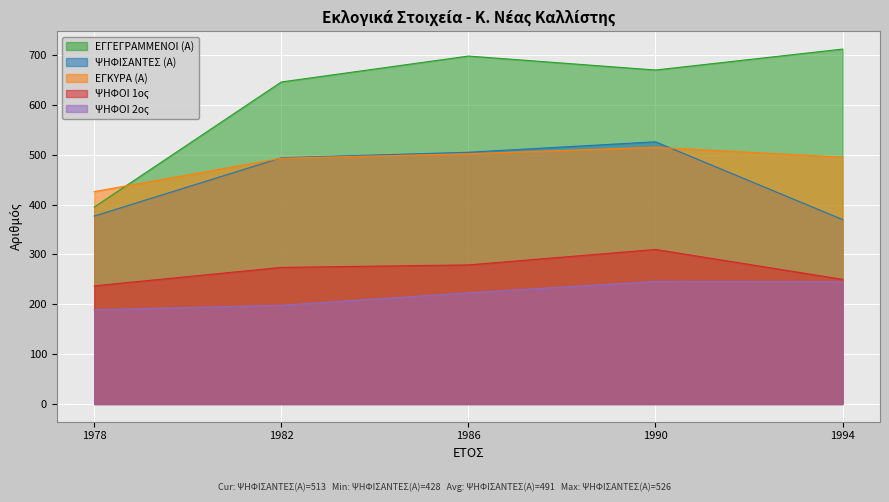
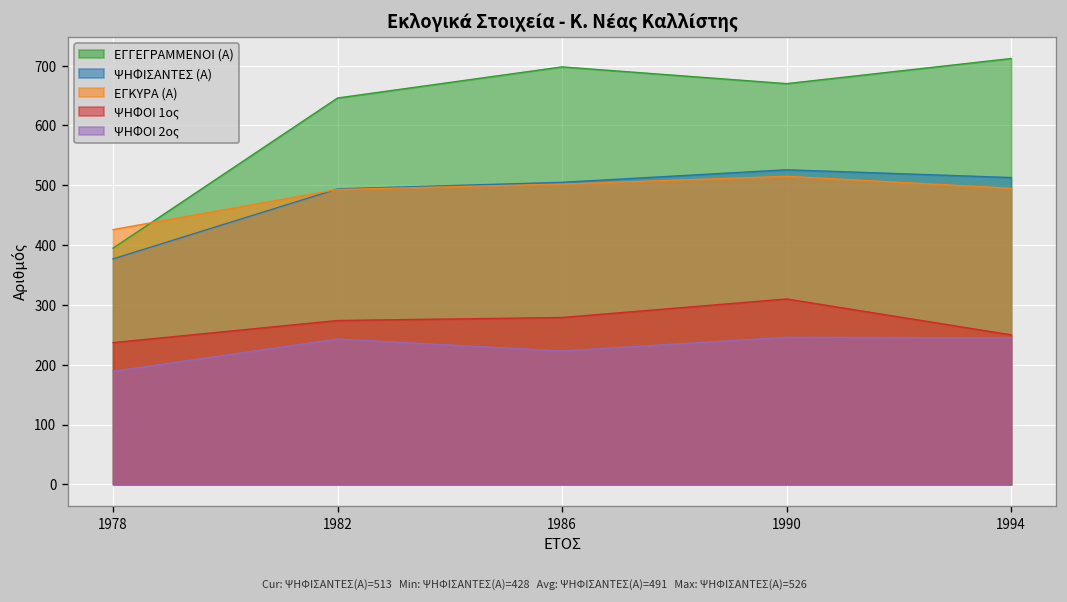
  {
    "ΕΓΓΕΓΡΑΜΜΕΝΟΙ (Α)": {
      "1978": 400,
      "1982": 650,
      "1986": 700,
      "1990": 670,
      "1994": 710
    },
    "ΨΗΦΙΣΑΝΤΕΣ (Α)": {
      "1978": 380,
      "1990": 530,
-     "1994": 370
+     "1994": 510
    },
    "ΕΓΚΥΡΑ (Α)": {
      "1978": 430,
      "1990": 520,
      "1994": 500
    },
    "ΨΗΦΟΙ 1ος": {
      "1978": 240,
      "1982": 270,
      "1986": 280,
      "1990": 310
    },
    "ΨΗΦΟΙ 2ος": {
      "1978": 190,
-     "1982": 200,
+     "1982": 240,
      "1986": 220,
      "1990": 250
    }
  }
